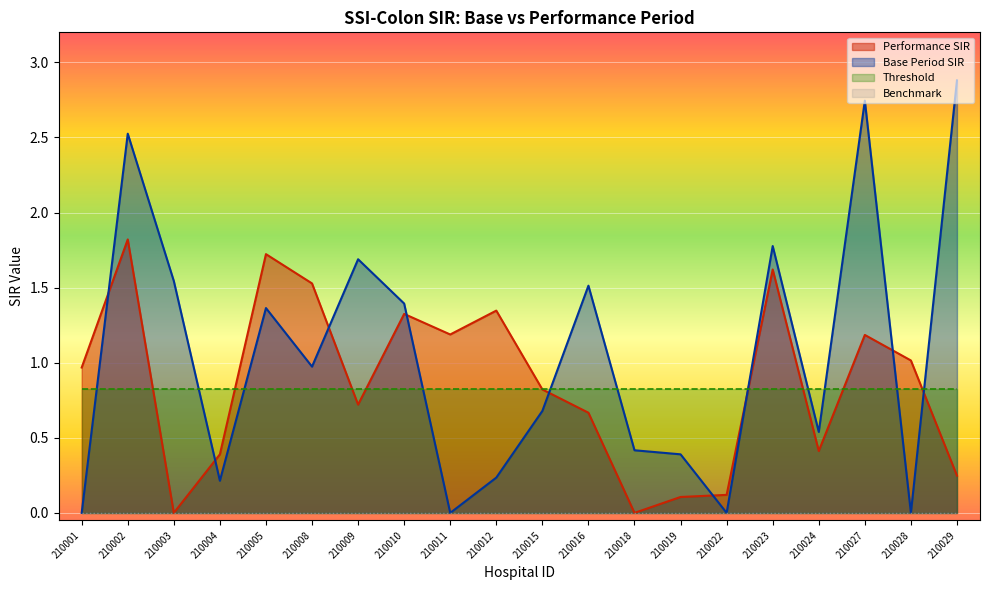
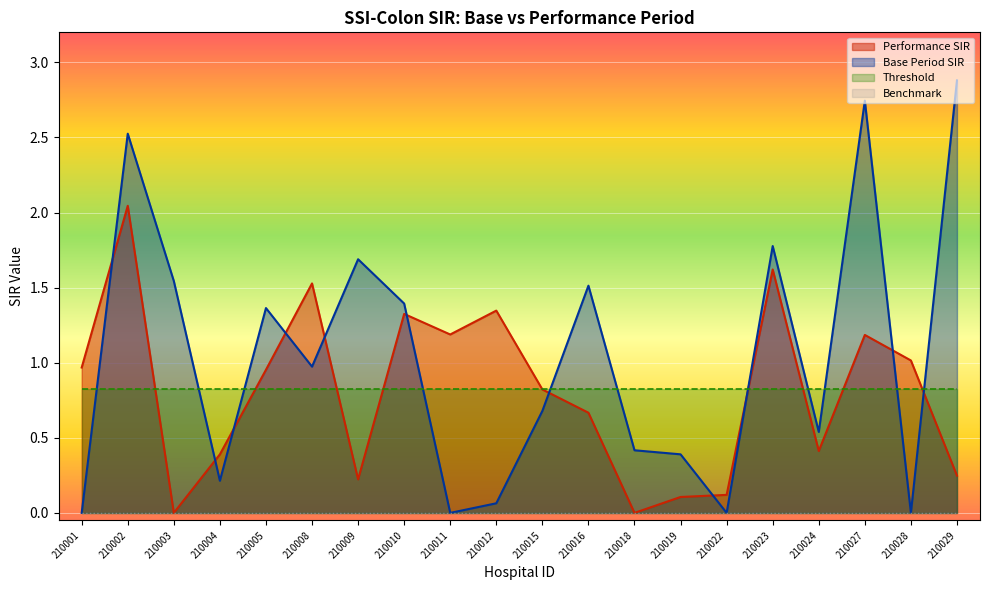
  {
    "Performance SIR": {
      "210001": 0.97,
-     "210002": 1.82,
+     "210002": 2.05,
      "210004": 0.39,
-     "210005": 1.72,
+     "210005": 0.95,
      "210008": 1.53,
-     "210009": 0.72,
+     "210009": 0.22,
      "210010": 1.32,
      "210011": 1.19,
      "210012": 1.35,
      "210016": 0.67,
      "210019": 0.11,
      "210022": 0.12,
      "210023": 1.62,
      "210024": 0.41,
      "210027": 1.19,
      "210028": 1.02,
      "210029": 0.25
    },
    "Base Period SIR": {
      "210002": 2.53,
      "210003": 1.54,
      "210004": 0.21,
      "210005": 1.36,
      "210008": 0.97,
      "210009": 1.69,
      "210010": 1.39,
-     "210012": 0.24,
+     "210012": 0.06,
      "210015": 0.68,
      "210016": 1.51,
      "210018": 0.42,
      "210019": 0.39,
      "210023": 1.78,
      "210024": 0.54
    }
  }
